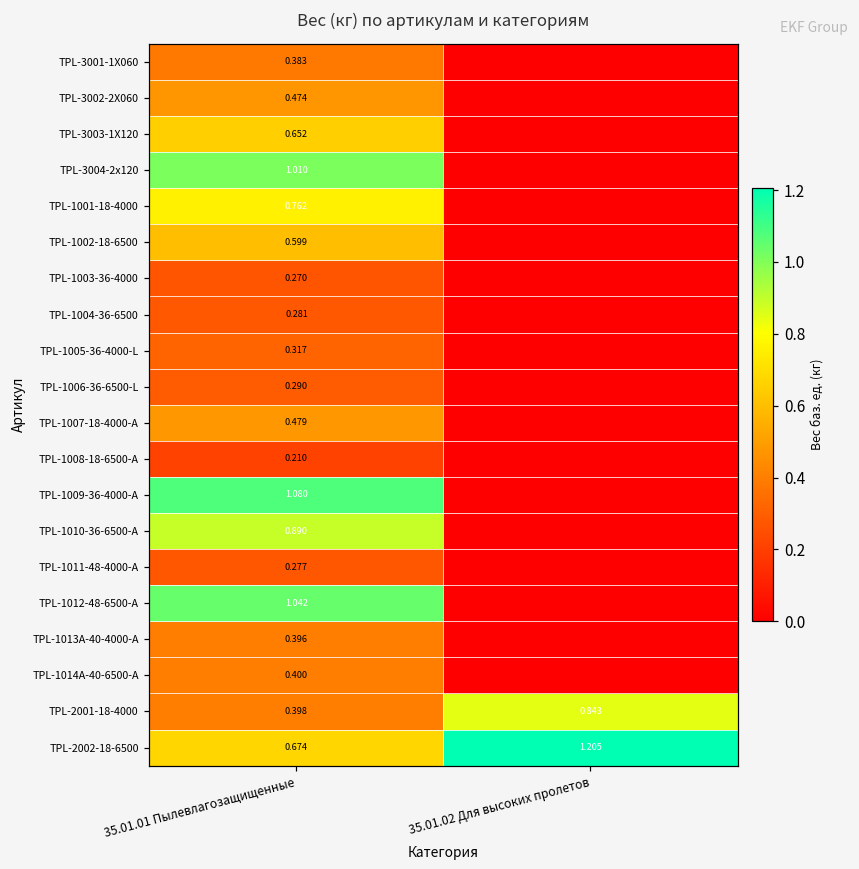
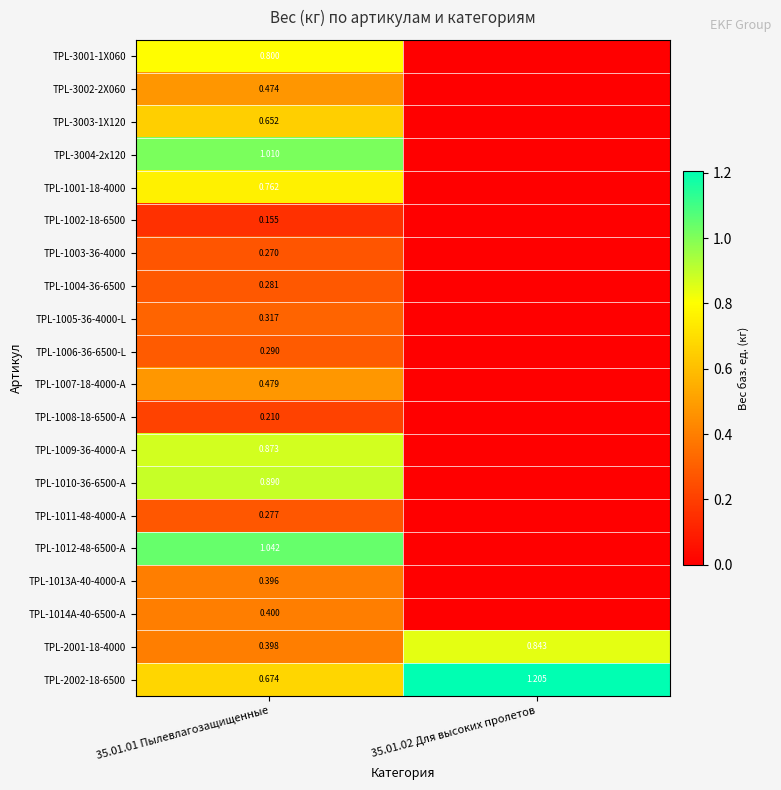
  {
    "TPL-3001-1X060": {
-     "35.01.01 Пылевлагозащищенные": 0.383
+     "35.01.01 Пылевлагозащищенные": 0.800
    },
    "TPL-3002-2X060": {
      "35.01.01 Пылевлагозащищенные": 0.474
    },
    "TPL-3003-1X120": {
      "35.01.01 Пылевлагозащищенные": 0.652
    },
    "TPL-3004-2x120": {
      "35.01.01 Пылевлагозащищенные": 1.010
    },
    "TPL-1001-18-4000": {
      "35.01.01 Пылевлагозащищенные": 0.762
    },
    "TPL-1002-18-6500": {
-     "35.01.01 Пылевлагозащищенные": 0.599
+     "35.01.01 Пылевлагозащищенные": 0.155
    },
    "TPL-1003-36-4000": {
      "35.01.01 Пылевлагозащищенные": 0.270
    },
    "TPL-1004-36-6500": {
      "35.01.01 Пылевлагозащищенные": 0.281
    },
    "TPL-1005-36-4000-L": {
      "35.01.01 Пылевлагозащищенные": 0.317
    },
    "TPL-1006-36-6500-L": {
      "35.01.01 Пылевлагозащищенные": 0.290
    },
    "TPL-1007-18-4000-A": {
      "35.01.01 Пылевлагозащищенные": 0.479
    },
    "TPL-1008-18-6500-A": {
      "35.01.01 Пылевлагозащищенные": 0.210
    },
    "TPL-1009-36-4000-A": {
-     "35.01.01 Пылевлагозащищенные": 1.080
+     "35.01.01 Пылевлагозащищенные": 0.873
    },
    "TPL-1010-36-6500-A": {
      "35.01.01 Пылевлагозащищенные": 0.890
    },
    "TPL-1011-48-4000-A": {
      "35.01.01 Пылевлагозащищенные": 0.277
    },
    "TPL-1012-48-6500-A": {
      "35.01.01 Пылевлагозащищенные": 1.042
    },
    "TPL-1013A-40-4000-A": {
      "35.01.01 Пылевлагозащищенные": 0.396
    },
    "TPL-1014A-40-6500-A": {
      "35.01.01 Пылевлагозащищенные": 0.400
    },
    "TPL-2001-18-4000": {
      "35.01.01 Пылевлагозащищенные": 0.398,
      "35.01.02 Для высоких пролетов": 0.843
    },
    "TPL-2002-18-6500": {
      "35.01.01 Пылевлагозащищенные": 0.674,
      "35.01.02 Для высоких пролетов": 1.205
    }
  }
